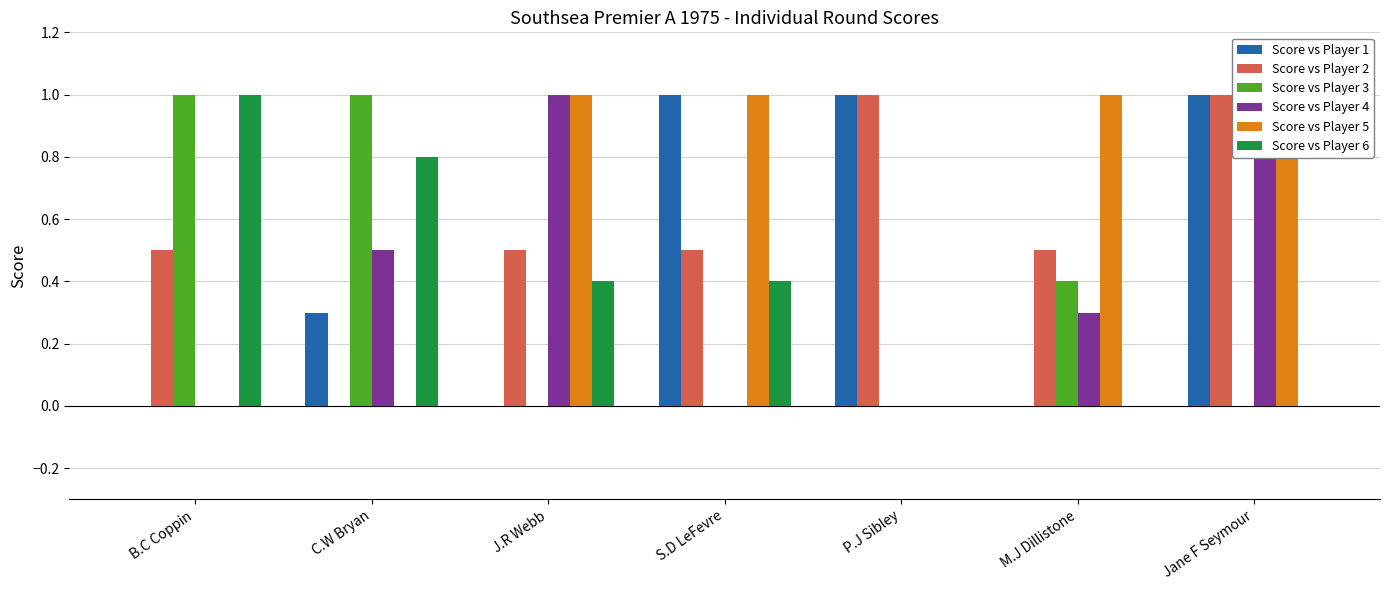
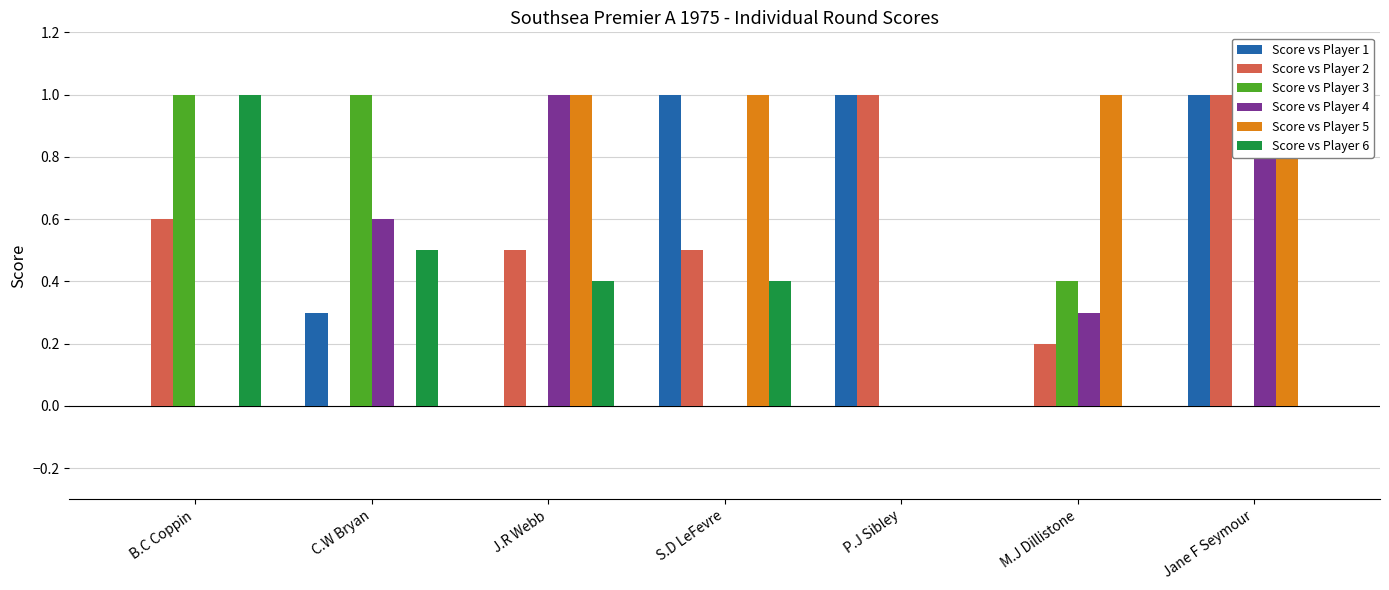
  {
    "Score vs Player 1": {
      "B.C Coppin": 0.0,
      "C.W Bryan": 0.3,
      "J.R Webb": 0.0,
      "S.D LeFevre": 1.0,
      "P.J Sibley": 1.0,
      "M.J Dillistone": 0.0,
      "Jane F Seymour": 1.0
    },
    "Score vs Player 2": {
-     "B.C Coppin": 0.5,
+     "B.C Coppin": 0.6,
      "C.W Bryan": 0.0,
      "J.R Webb": 0.5,
      "S.D LeFevre": 0.5,
      "P.J Sibley": 1.0,
-     "M.J Dillistone": 0.5,
+     "M.J Dillistone": 0.2,
      "Jane F Seymour": 1.0
    },
    "Score vs Player 3": {
      "B.C Coppin": 1.0,
      "C.W Bryan": 1.0,
      "J.R Webb": 0.0,
      "S.D LeFevre": 0.0,
      "P.J Sibley": 0.0,
      "M.J Dillistone": 0.4,
      "Jane F Seymour": 0.0
    },
    "Score vs Player 4": {
      "B.C Coppin": 0.0,
-     "C.W Bryan": 0.5,
+     "C.W Bryan": 0.6,
      "J.R Webb": 1.0,
      "S.D LeFevre": 0.0,
      "P.J Sibley": 0.0,
      "M.J Dillistone": 0.3
    },
    "Score vs Player 5": {
      "B.C Coppin": 0.0,
      "C.W Bryan": 0.0,
      "J.R Webb": 1.0,
      "S.D LeFevre": 1.0,
      "P.J Sibley": 0.0,
      "M.J Dillistone": 1.0
    },
    "Score vs Player 6": {
      "B.C Coppin": 1.0,
-     "C.W Bryan": 0.8,
+     "C.W Bryan": 0.5,
      "J.R Webb": 0.4,
      "S.D LeFevre": 0.4,
      "P.J Sibley": 0.0,
      "M.J Dillistone": 0.0,
      "Jane F Seymour": 0.0
    }
  }
